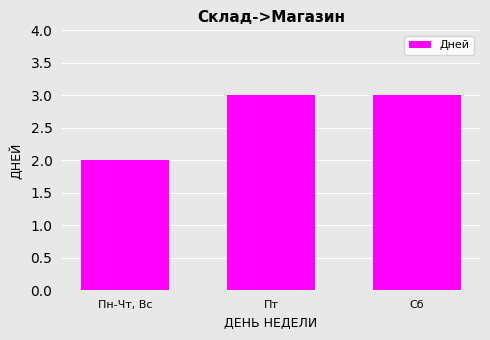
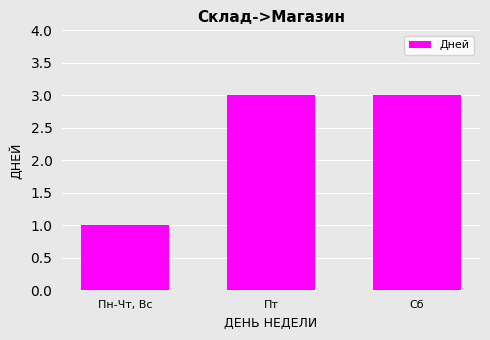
  {
-   "Пн-Чт, Вс": 2,
+   "Пн-Чт, Вс": 1,
    "Пт": 3,
    "Сб": 3
  }
